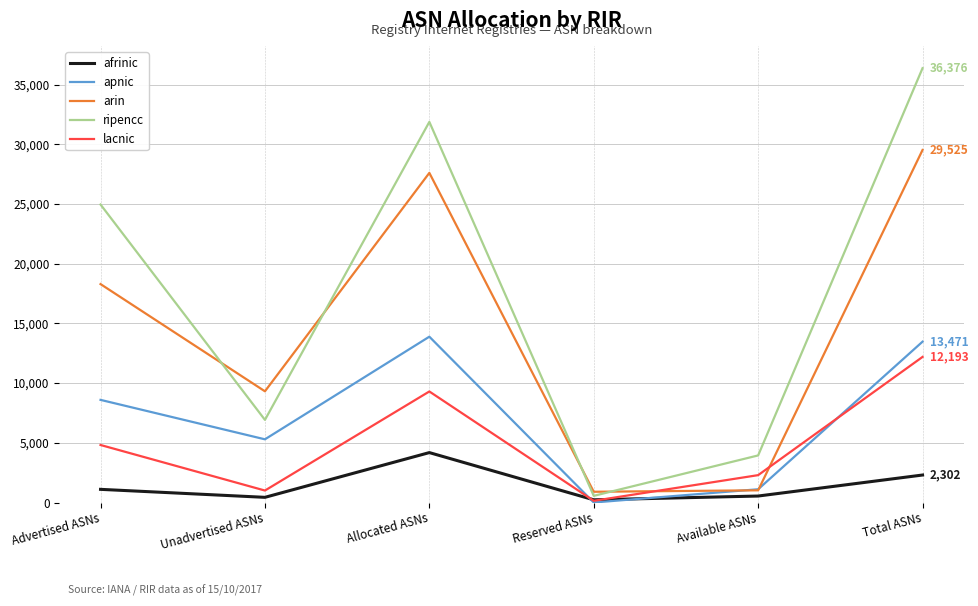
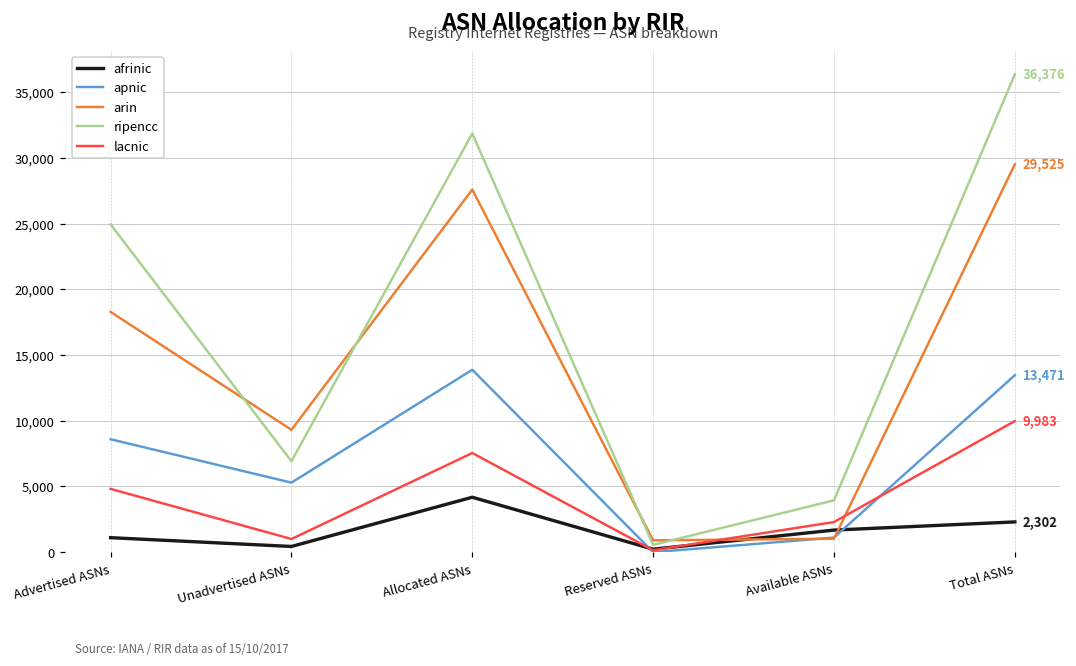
  {
    "afrinic": {
      "Advertised ASNs": "1,100",
      "Unadvertised ASNs": "400",
      "Allocated ASNs": "4,200",
-     "Available ASNs": "500"
+     "Available ASNs": "1,700"
    },
    "apnic": {
      "Total ASNs": "13,471"
    },
    "arin": {
      "Total ASNs": "29,525"
    },
    "ripencc": {
      "Total ASNs": "36,376"
    },
    "lacnic": {
-     "Allocated ASNs": "9,300",
-     "Total ASNs": "12,193"
+     "Allocated ASNs": "7,500",
+     "Total ASNs": "9,983"
    }
  }
